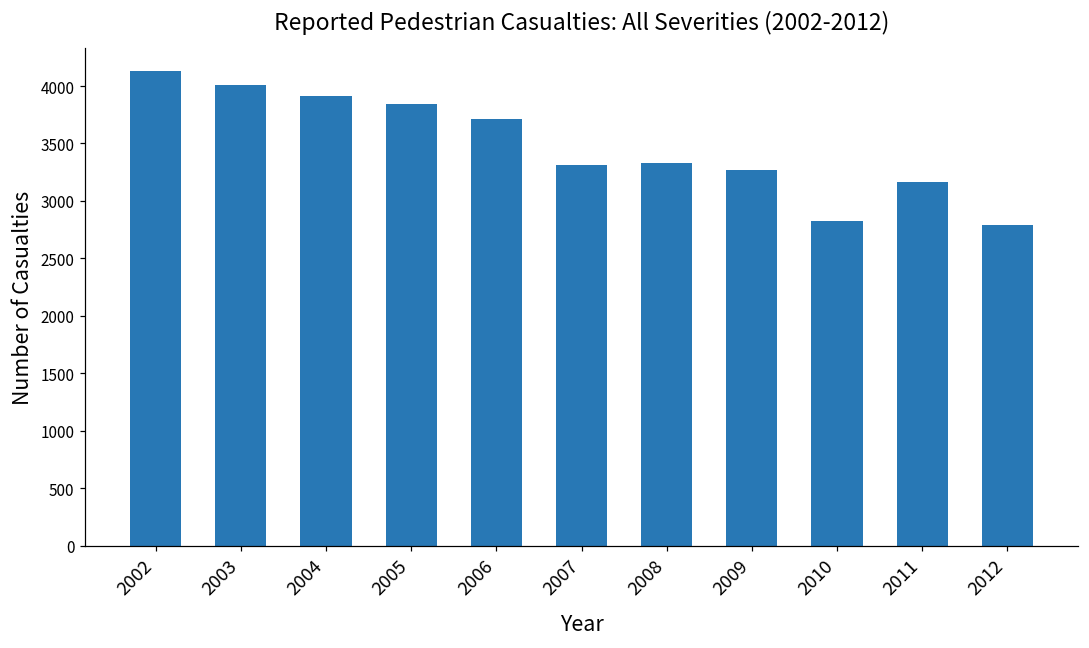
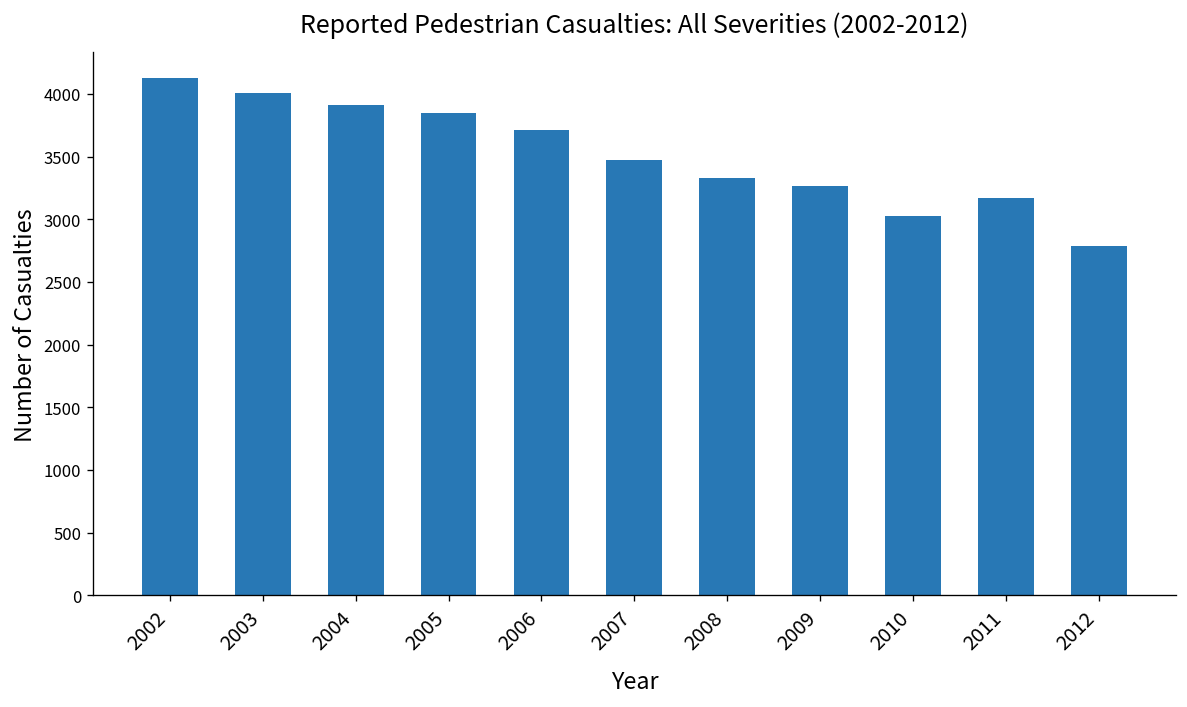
  {
    "2002": 4130,
    "2003": 4010,
    "2004": 3910,
    "2005": 3850,
    "2006": 3710,
-   "2007": 3310,
+   "2007": 3470,
    "2008": 3330,
    "2009": 3270,
-   "2010": 2820,
+   "2010": 3020,
    "2011": 3170,
    "2012": 2790
  }
